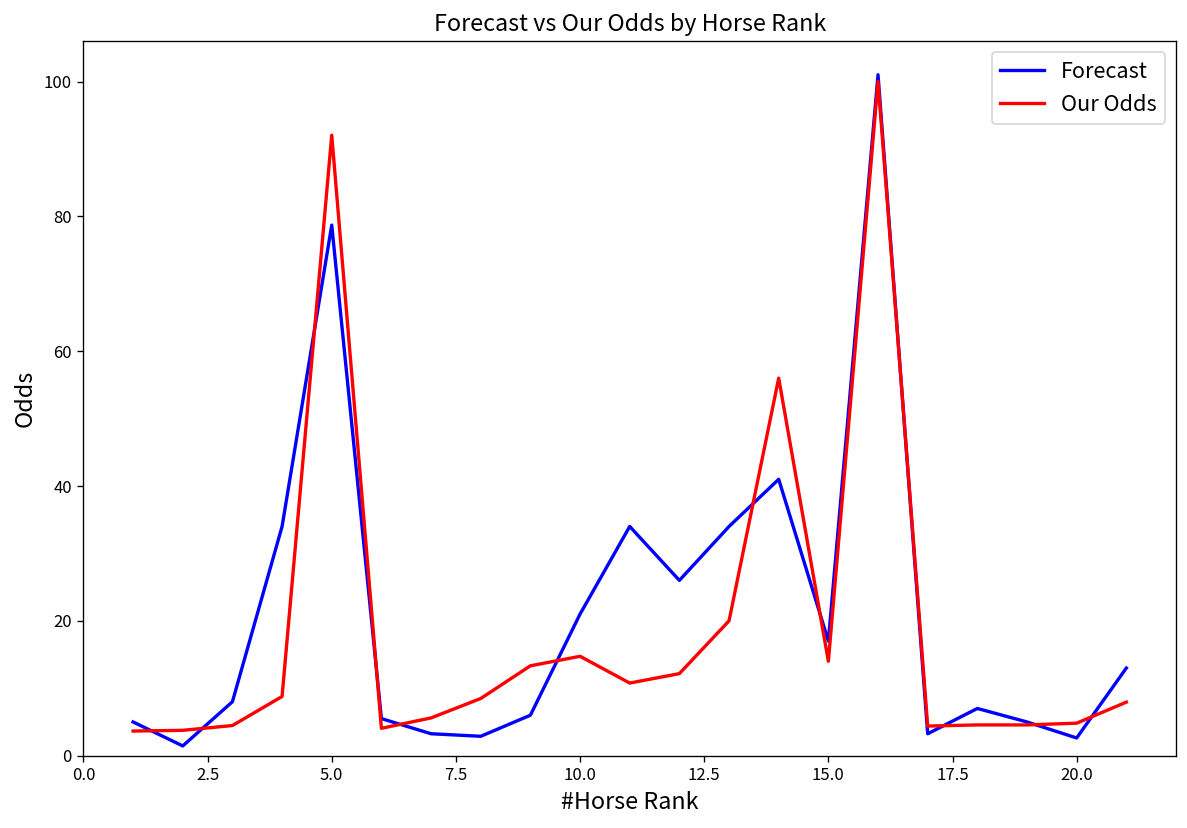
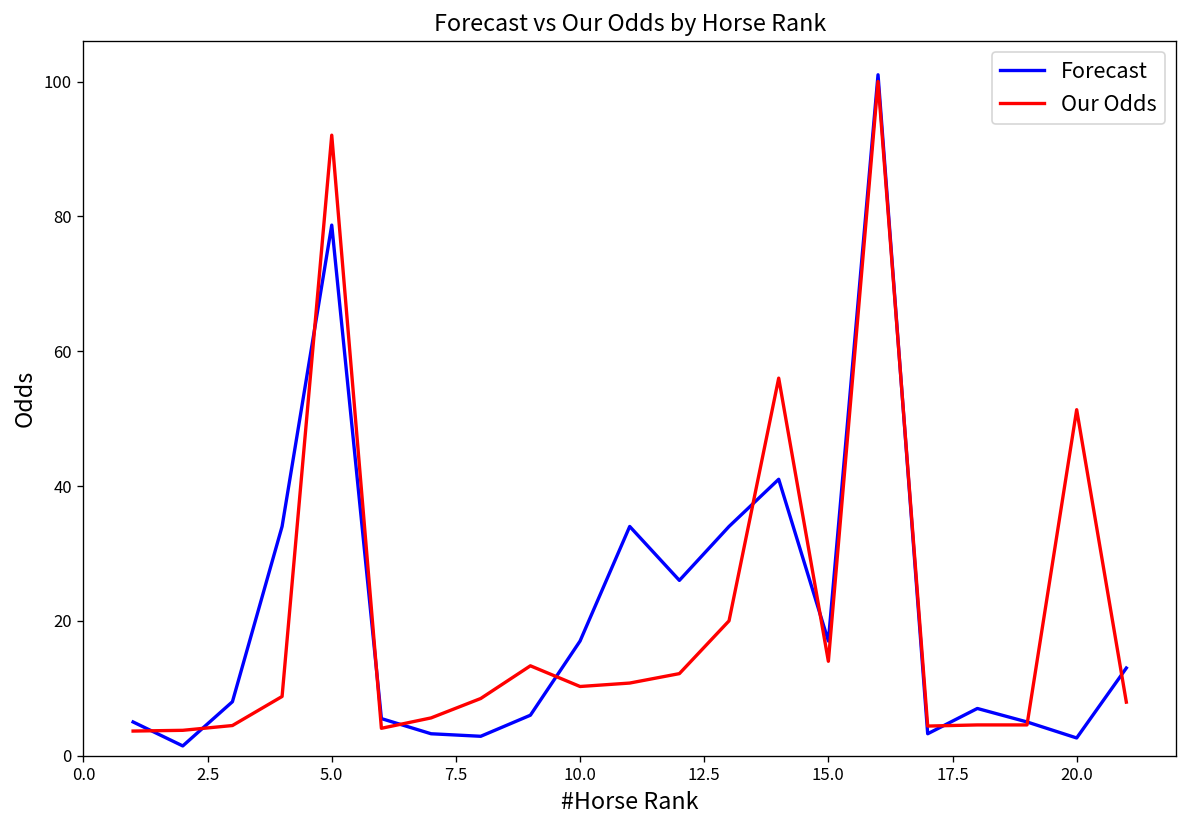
  {
    "Forecast": {
      "5.0": 79,
-     "10.0": 21,
+     "10.0": 17,
      "15.0": 17,
      "20.0": 3
    },
    "Our Odds": {
      "5.0": 92,
-     "10.0": 15,
+     "10.0": 10,
      "15.0": 14,
-     "20.0": 5
+     "20.0": 51
    }
  }
